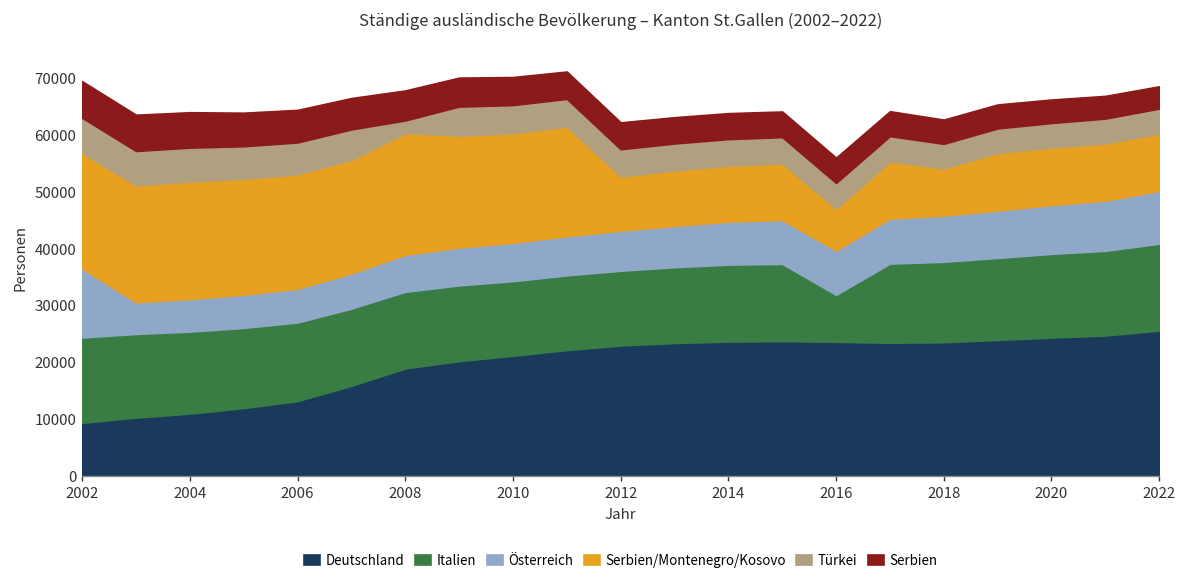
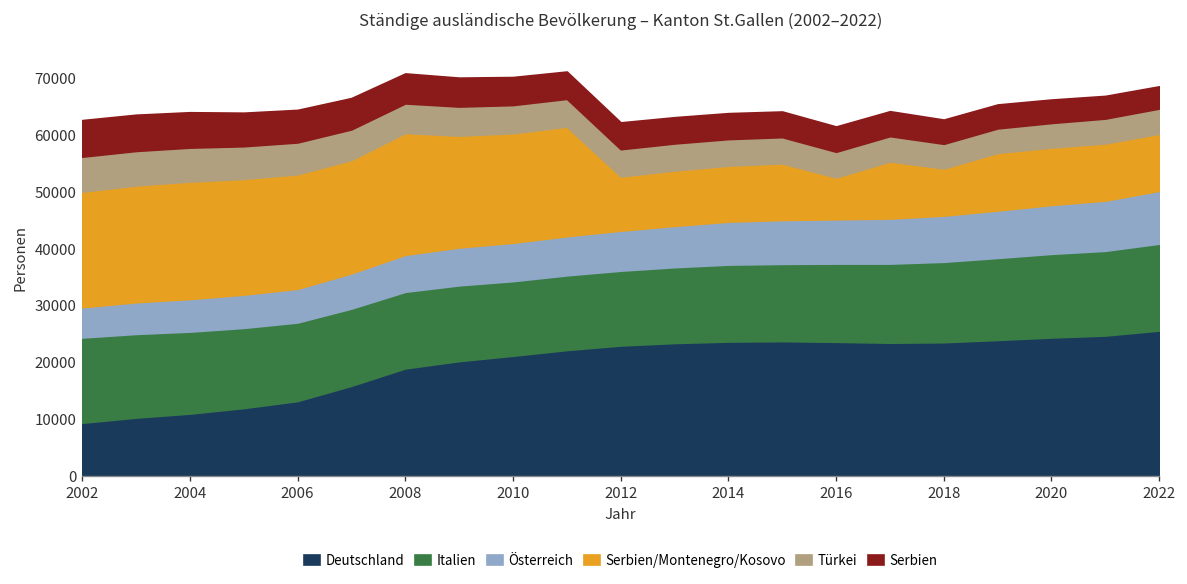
  {
    "Italien": {
-     "2016": 8000
+     "2016": 14000
    },
    "Österreich": {
-     "2002": 12000
+     "2002": 5000
    },
    "Türkei": {
-     "2008": 2000
+     "2008": 5000
    },
    "Serbien": {
      "2002": 6000,
      "2004": 6000,
      "2006": 6000,
      "2008": 5000,
      "2010": 5000,
      "2012": 5000,
      "2014": 5000,
      "2016": 4000,
      "2018": 4000,
      "2020": 4000,
      "2022": 4000
    }
  }
